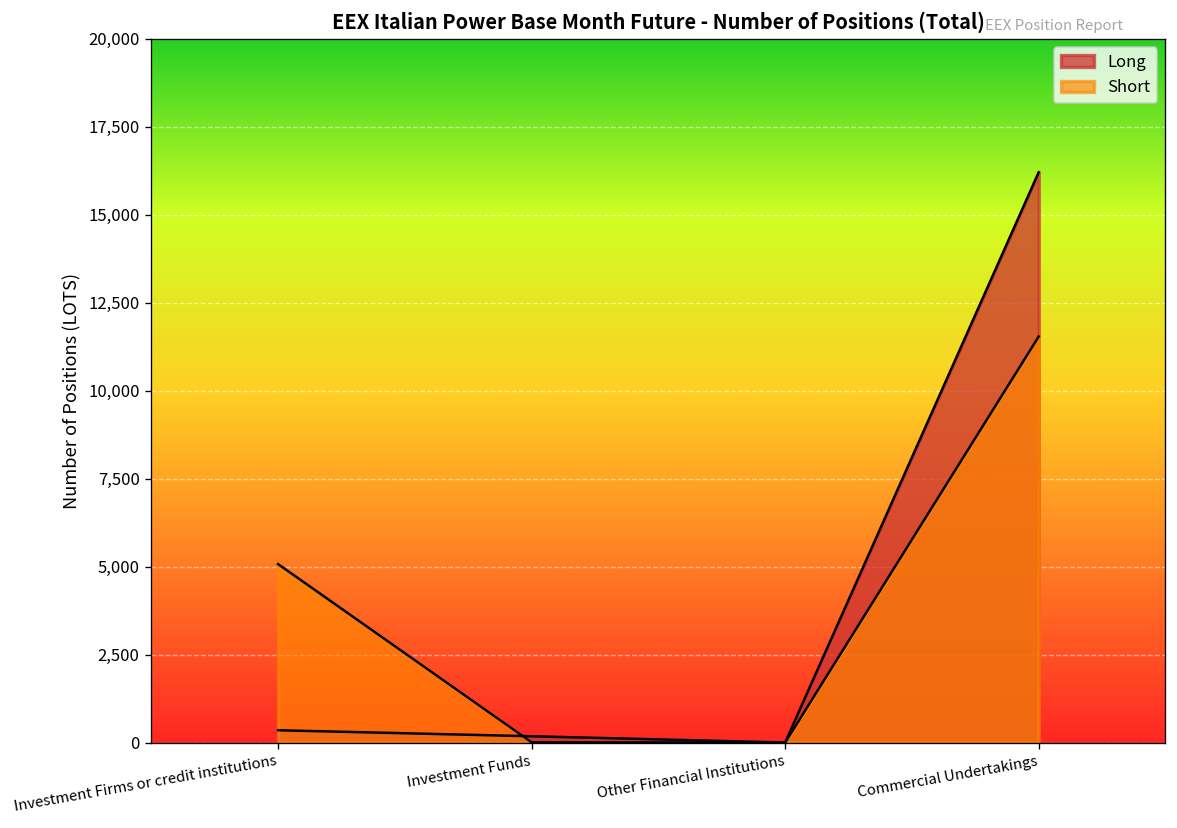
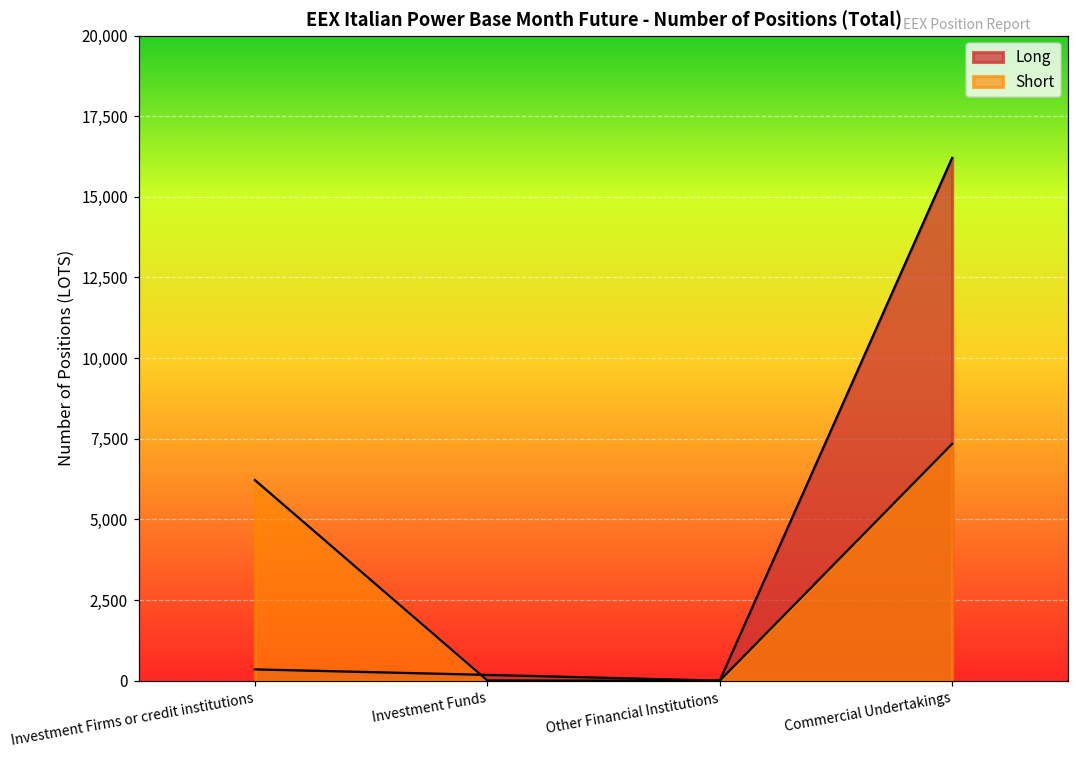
  {
    "Long": {
      "Investment Firms or credit institutions": "300",
      "Investment Funds": "200",
      "Commercial Undertakings": "16,200"
    },
    "Short": {
-     "Investment Firms or credit institutions": "5,100",
+     "Investment Firms or credit institutions": "6,200",
      "Investment Funds": "0",
-     "Commercial Undertakings": "11,500"
+     "Commercial Undertakings": "7,300"
    }
  }
